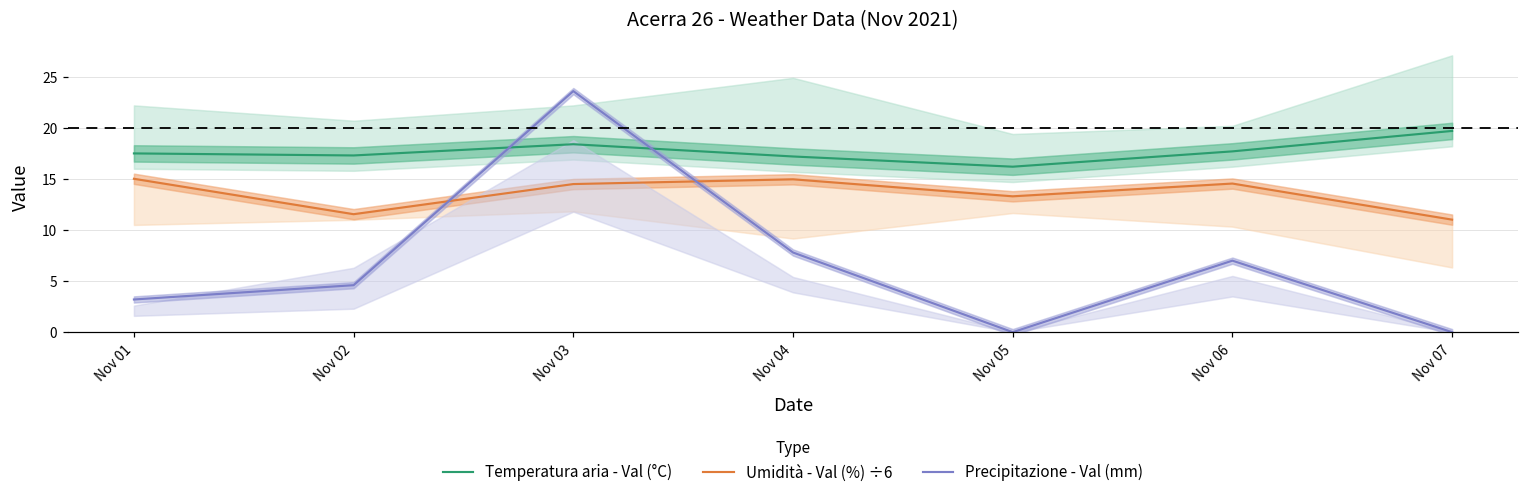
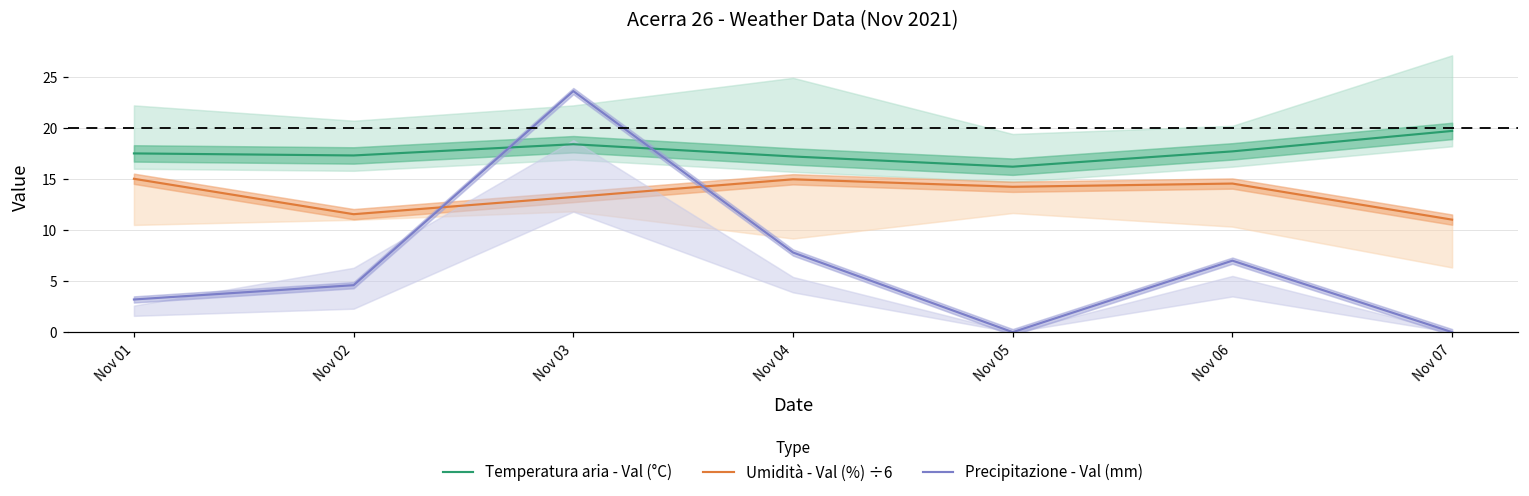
  {
    "Umidità - Val (%) ÷6": {
      "Nov 01": 15,
      "Nov 02": 12,
-     "Nov 03": 15,
+     "Nov 03": 13,
      "Nov 04": 15,
-     "Nov 05": 13,
+     "Nov 05": 14,
      "Nov 06": 15,
      "Nov 07": 11
    }
  }
